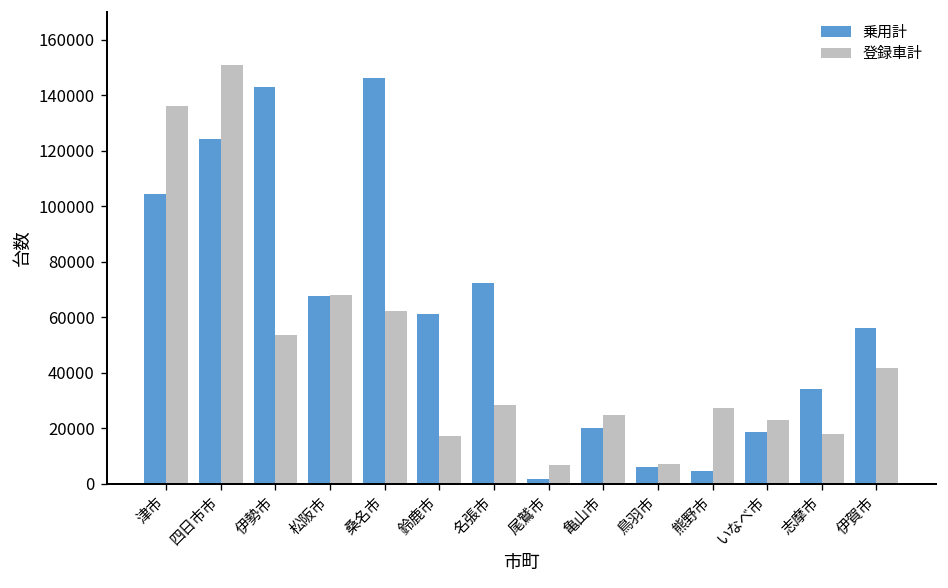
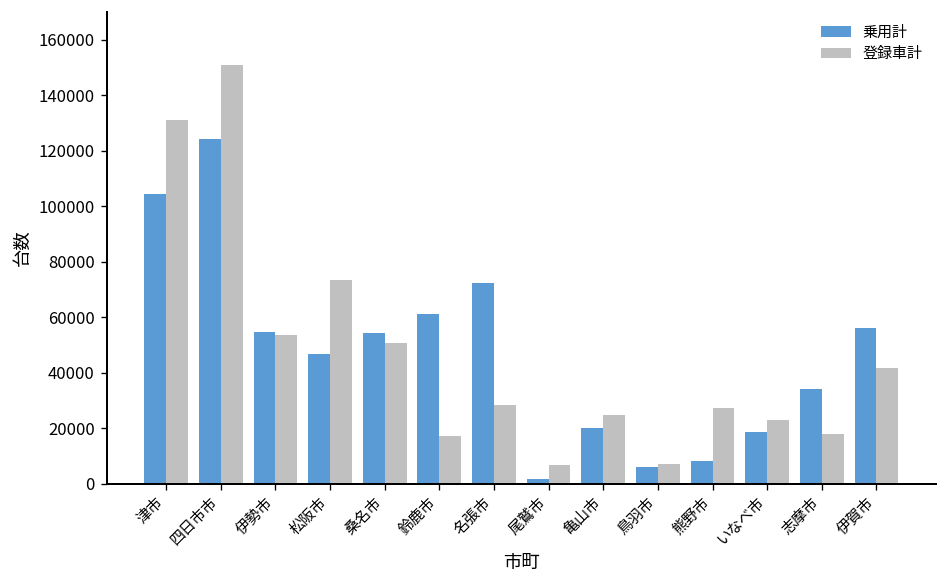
  {
    "乗用計": {
      "津市": 104000,
      "四日市市": 124000,
-     "伊勢市": 143000,
-     "松阪市": 68000,
-     "桑名市": 146000,
+     "伊勢市": 55000,
+     "松阪市": 47000,
+     "桑名市": 54000,
      "鈴鹿市": 61000,
      "名張市": 72000,
      "尾鷲市": 2000,
      "亀山市": 20000,
      "鳥羽市": 6000,
-     "熊野市": 5000,
+     "熊野市": 8000,
      "いなべ市": 19000,
      "志摩市": 34000,
      "伊賀市": 56000
    },
    "登録車計": {
-     "津市": 136000,
+     "津市": 131000,
      "四日市市": 151000,
      "伊勢市": 54000,
-     "松阪市": 68000,
-     "桑名市": 62000,
+     "松阪市": 73000,
+     "桑名市": 51000,
      "鈴鹿市": 17000,
      "名張市": 28000,
      "尾鷲市": 7000,
      "亀山市": 25000,
      "鳥羽市": 7000,
      "熊野市": 27000,
      "いなべ市": 23000,
      "志摩市": 18000,
      "伊賀市": 42000
    }
  }
